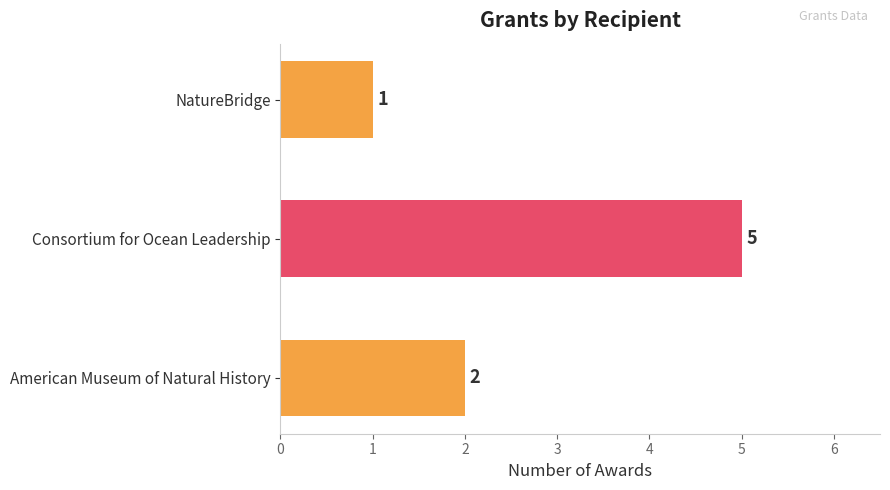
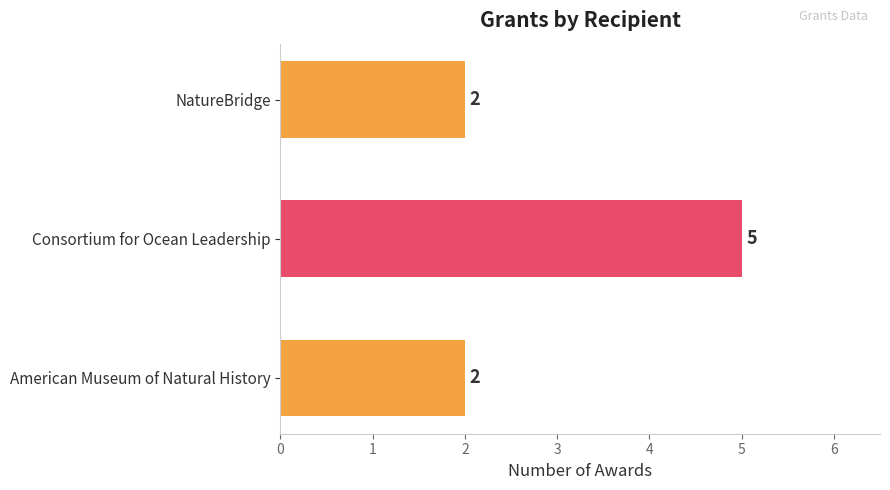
  {
-   "NatureBridge": 1,
+   "NatureBridge": 2,
    "Consortium for Ocean Leadership": 5,
    "American Museum of Natural History": 2
  }
